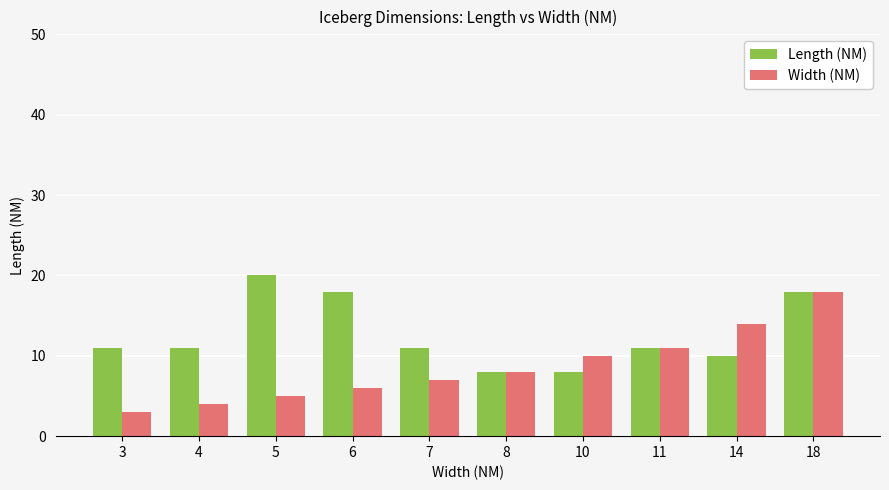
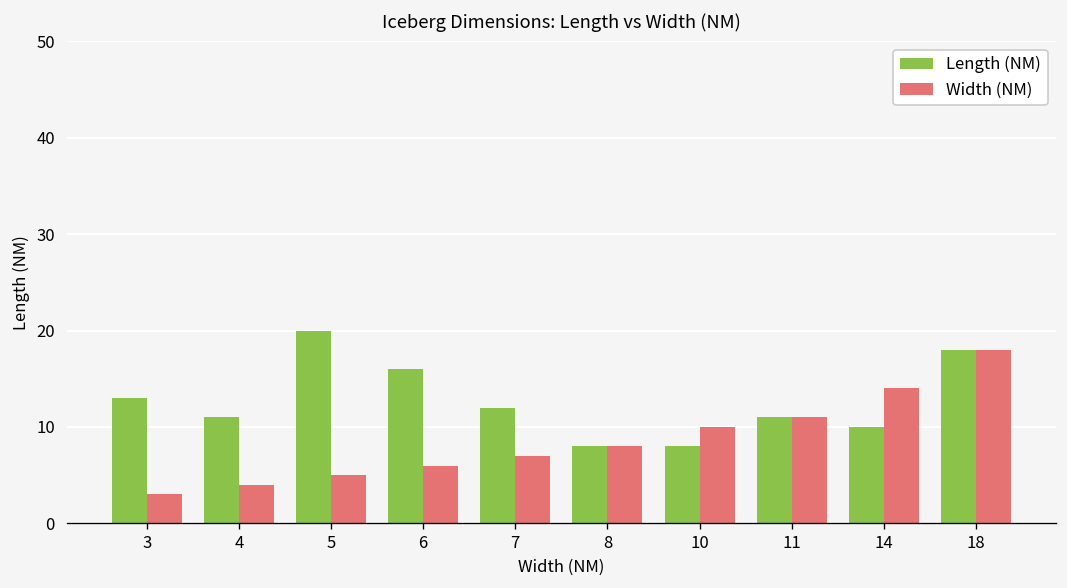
  {
    "Length (NM)": {
-     "3": 11,
+     "3": 13,
      "4": 11,
      "5": 20,
-     "6": 18,
-     "7": 11,
+     "6": 16,
+     "7": 12,
      "8": 8,
      "10": 8,
      "11": 11,
      "14": 10,
      "18": 18
    },
    "Width (NM)": {
      "3": 3,
      "4": 4,
      "5": 5,
      "6": 6,
      "7": 7,
      "8": 8,
      "10": 10,
      "11": 11,
      "14": 14,
      "18": 18
    }
  }
